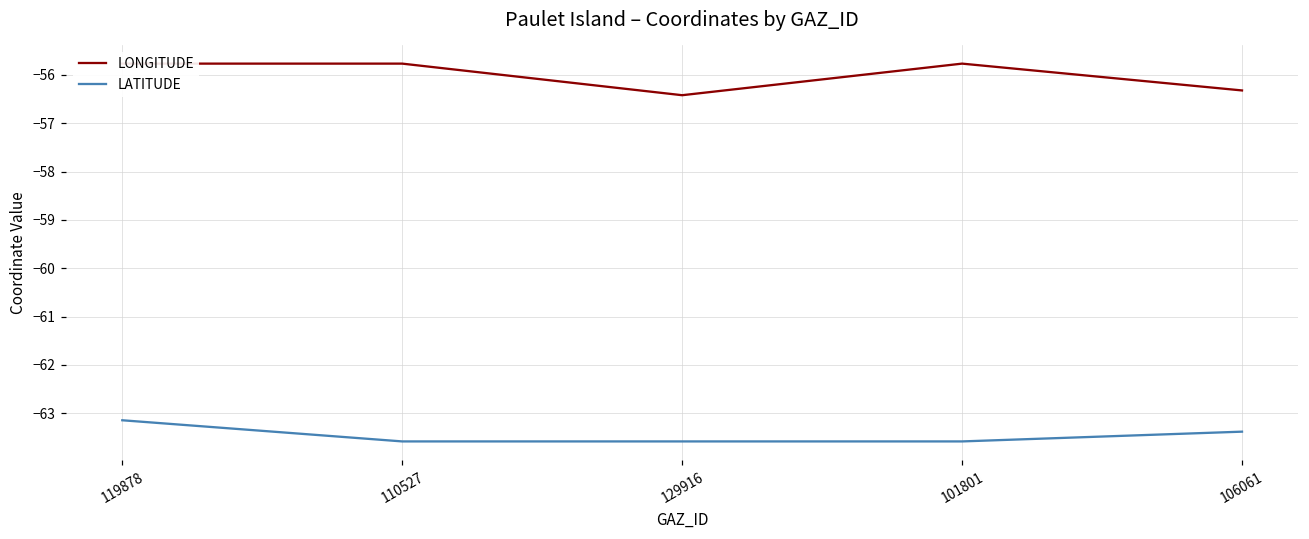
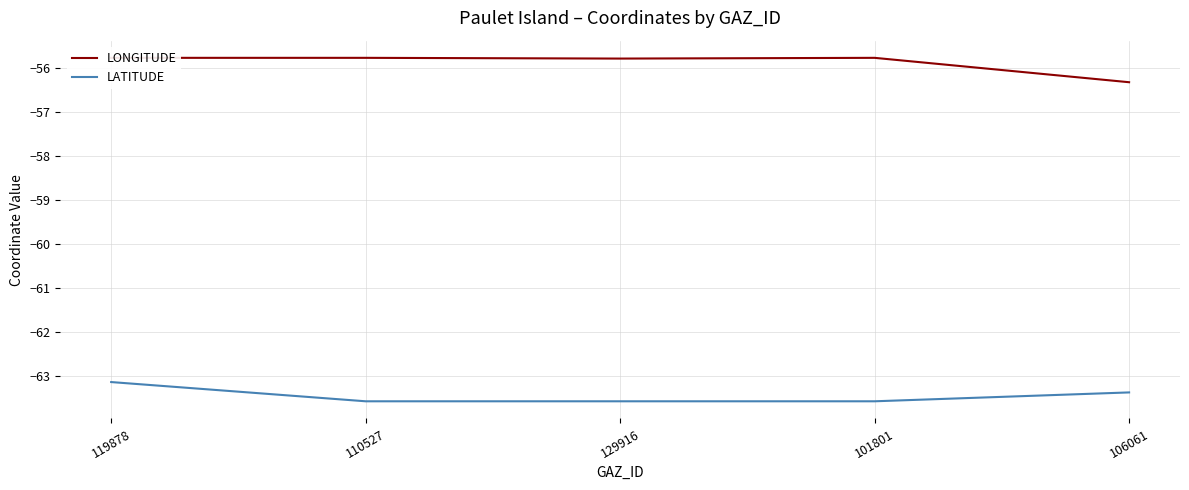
  {
    "LONGITUDE": {
      "110527": -55.8,
-     "129916": -56.4,
+     "129916": -55.8,
      "101801": -55.8,
      "106061": -56.3
    },
    "LATITUDE": {
      "119878": -63.1,
      "110527": -63.6,
      "129916": -63.6,
      "101801": -63.6,
      "106061": -63.4
    }
  }
